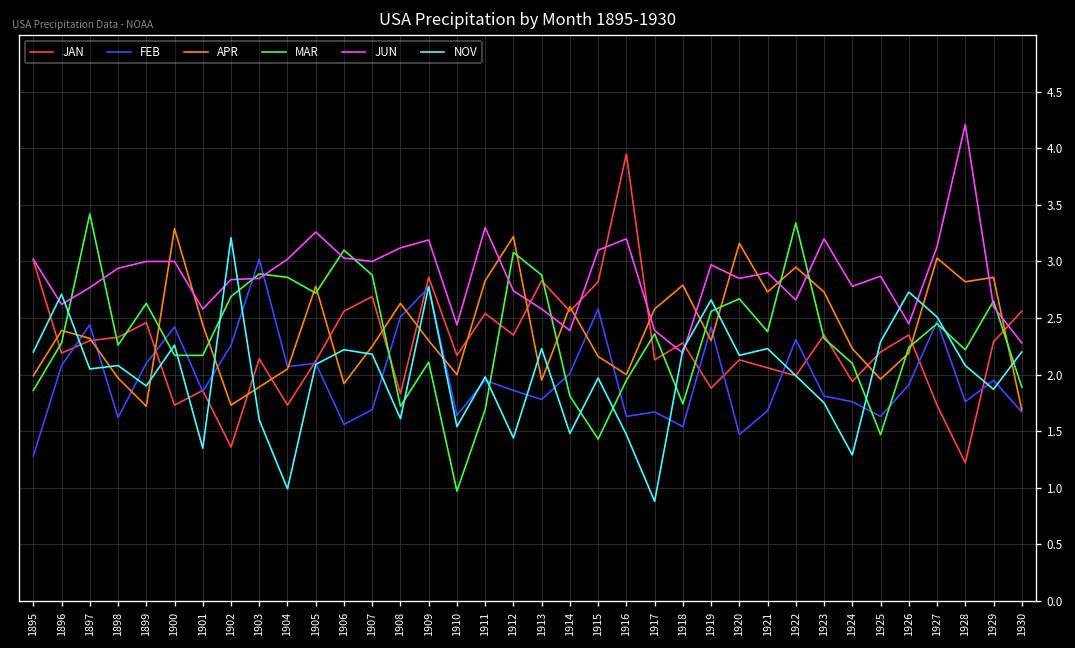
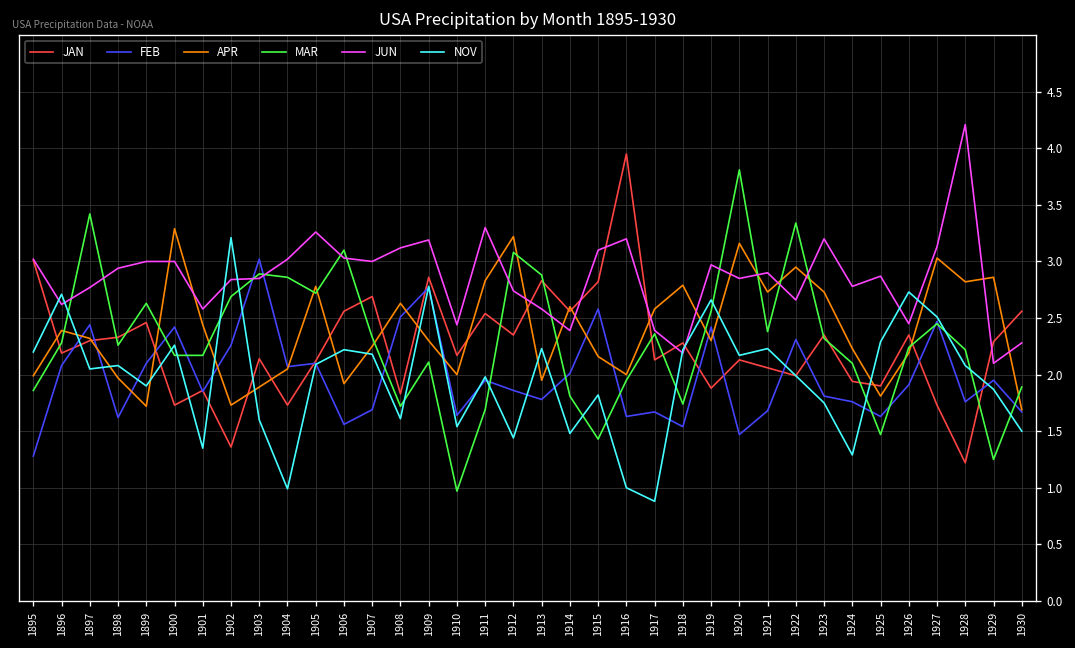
  {
    "JAN": {
      "1896": 2.2,
      "1898": 2.3,
      "1899": 2.5,
      "1900": 1.7,
      "1902": 1.4,
      "1903": 2.1,
      "1904": 1.7,
      "1906": 2.6,
      "1907": 2.7,
      "1908": 1.8,
      "1909": 2.9,
      "1910": 2.2,
      "1911": 2.5,
      "1912": 2.4,
      "1913": 2.8,
      "1914": 2.6,
      "1915": 2.8,
      "1916": 4.0,
      "1917": 2.1,
      "1918": 2.3,
      "1919": 1.9,
      "1920": 2.1,
      "1921": 2.1,
      "1923": 2.4,
      "1924": 1.9,
-     "1925": 2.2,
+     "1925": 1.9,
      "1926": 2.4,
      "1927": 1.7,
      "1928": 1.2,
      "1929": 2.3,
      "1930": 2.6
    },
    "FEB": {
      "1895": 1.3,
      "1896": 2.1,
      "1897": 2.4,
      "1898": 1.6,
      "1899": 2.1,
      "1900": 2.4,
      "1902": 2.3,
      "1903": 3.0,
      "1906": 1.6,
      "1907": 1.7,
      "1908": 2.5,
      "1910": 1.6,
      "1911": 2.0,
      "1912": 1.9,
      "1913": 1.8,
      "1914": 2.0,
      "1915": 2.6,
      "1916": 1.6,
      "1917": 1.7,
      "1918": 1.5,
      "1919": 2.4,
      "1920": 1.5,
      "1921": 1.7,
      "1922": 2.3,
      "1923": 1.8,
      "1924": 1.8,
      "1925": 1.6,
      "1926": 1.9,
      "1928": 1.8,
      "1929": 2.0
    },
    "APR": {
      "1895": 2.0,
      "1896": 2.4,
      "1898": 2.0,
      "1899": 1.7,
      "1900": 3.3,
      "1901": 2.4,
      "1902": 1.7,
      "1903": 1.9,
      "1905": 2.8,
      "1906": 1.9,
      "1907": 2.3,
      "1908": 2.6,
      "1909": 2.3,
      "1910": 2.0,
      "1911": 2.8,
      "1912": 3.2,
      "1913": 2.0,
      "1914": 2.6,
      "1915": 2.2,
      "1916": 2.0,
      "1917": 2.6,
      "1918": 2.8,
      "1919": 2.3,
      "1920": 3.2,
      "1921": 2.7,
      "1922": 3.0,
      "1923": 2.7,
      "1924": 2.2,
-     "1925": 2.0,
+     "1925": 1.8,
      "1926": 2.2,
      "1927": 3.0,
      "1928": 2.8,
      "1929": 2.9
    },
    "MAR": {
      "1895": 1.9,
      "1896": 2.3,
      "1897": 3.4,
      "1898": 2.3,
      "1899": 2.6,
      "1900": 2.2,
      "1901": 2.2,
      "1902": 2.7,
      "1903": 2.9,
      "1904": 2.9,
      "1905": 2.7,
      "1906": 3.1,
-     "1907": 2.9,
+     "1907": 2.3,
      "1908": 1.7,
      "1909": 2.1,
      "1910": 1.0,
      "1911": 1.7,
      "1912": 3.1,
      "1913": 2.9,
      "1914": 1.8,
      "1915": 1.4,
      "1916": 2.0,
      "1917": 2.4,
      "1918": 1.7,
      "1919": 2.6,
-     "1920": 2.7,
+     "1920": 3.8,
      "1921": 2.4,
      "1922": 3.3,
      "1923": 2.3,
      "1924": 2.1,
      "1925": 1.5,
      "1926": 2.2,
      "1928": 2.2,
-     "1929": 2.7,
+     "1929": 1.3,
      "1930": 1.9
    },
    "JUN": {
      "1896": 2.6,
      "1897": 2.8,
      "1898": 2.9,
      "1899": 3.0,
      "1900": 3.0,
      "1901": 2.6,
      "1902": 2.8,
      "1903": 2.9,
      "1904": 3.0,
      "1905": 3.3,
      "1906": 3.0,
      "1907": 3.0,
      "1908": 3.1,
      "1909": 3.2,
      "1910": 2.4,
      "1911": 3.3,
      "1912": 2.7,
      "1913": 2.6,
      "1914": 2.4,
      "1915": 3.1,
      "1916": 3.2,
      "1917": 2.4,
      "1918": 2.2,
      "1919": 3.0,
      "1920": 2.9,
      "1921": 2.9,
      "1922": 2.7,
      "1923": 3.2,
      "1924": 2.8,
      "1925": 2.9,
      "1926": 2.5,
      "1927": 3.1,
      "1928": 4.2,
-     "1929": 2.6,
+     "1929": 2.1,
      "1930": 2.3
    },
    "NOV": {
      "1895": 2.2,
      "1896": 2.7,
      "1897": 2.1,
      "1898": 2.1,
      "1899": 1.9,
      "1900": 2.3,
      "1901": 1.4,
      "1902": 3.2,
      "1903": 1.6,
      "1904": 1.0,
      "1906": 2.2,
      "1907": 2.2,
      "1908": 1.6,
      "1910": 1.5,
      "1911": 2.0,
      "1912": 1.4,
      "1913": 2.2,
      "1914": 1.5,
-     "1915": 2.0,
-     "1916": 1.5,
+     "1915": 1.8,
+     "1916": 1.0,
      "1917": 0.9,
      "1918": 2.2,
      "1919": 2.7,
      "1920": 2.2,
      "1921": 2.2,
      "1923": 1.8,
      "1924": 1.3,
      "1925": 2.3,
      "1926": 2.7,
      "1927": 2.5,
      "1928": 2.1,
      "1929": 1.9,
-     "1930": 2.2
+     "1930": 1.5
    }
  }
